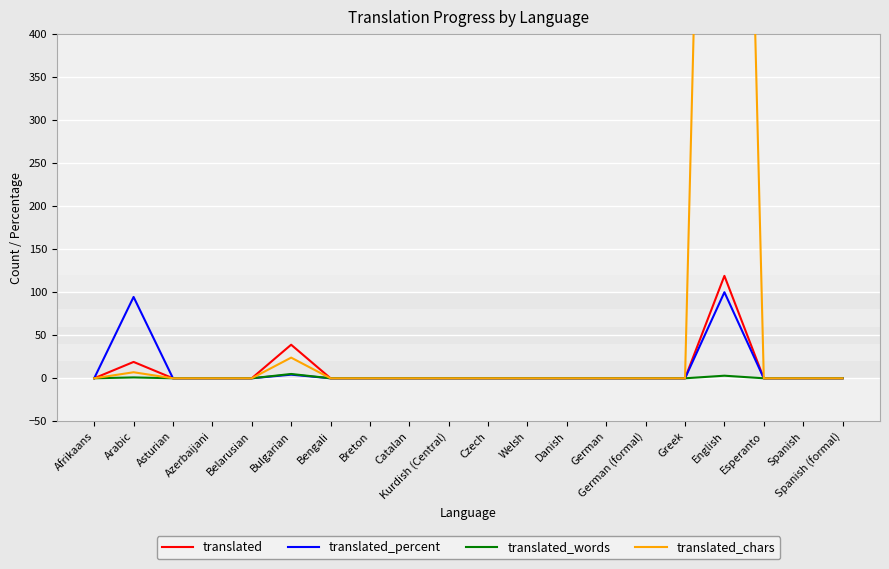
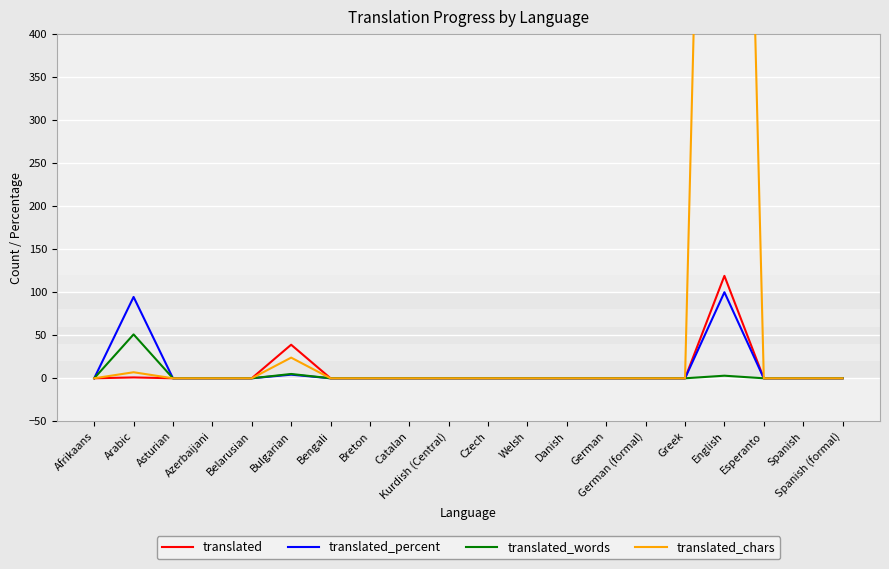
  {
    "translated": {
-     "Arabic": 20,
+     "Arabic": 0,
      "Bulgarian": 40,
      "English": 120
    },
    "translated_percent": {
      "Arabic": 90,
      "English": 100
    },
    "translated_words": {
-     "Arabic": 0,
+     "Arabic": 50,
      "English": 0
    },
    "translated_chars": {
      "Arabic": 10,
      "Bulgarian": 20
    }
  }
